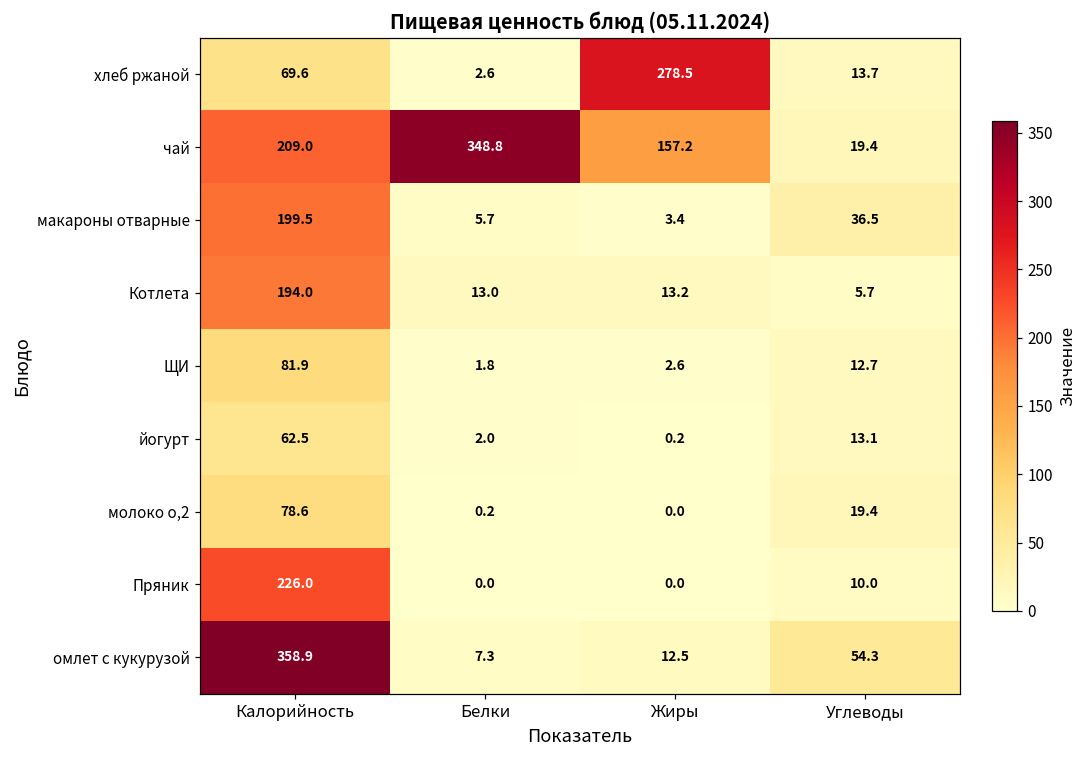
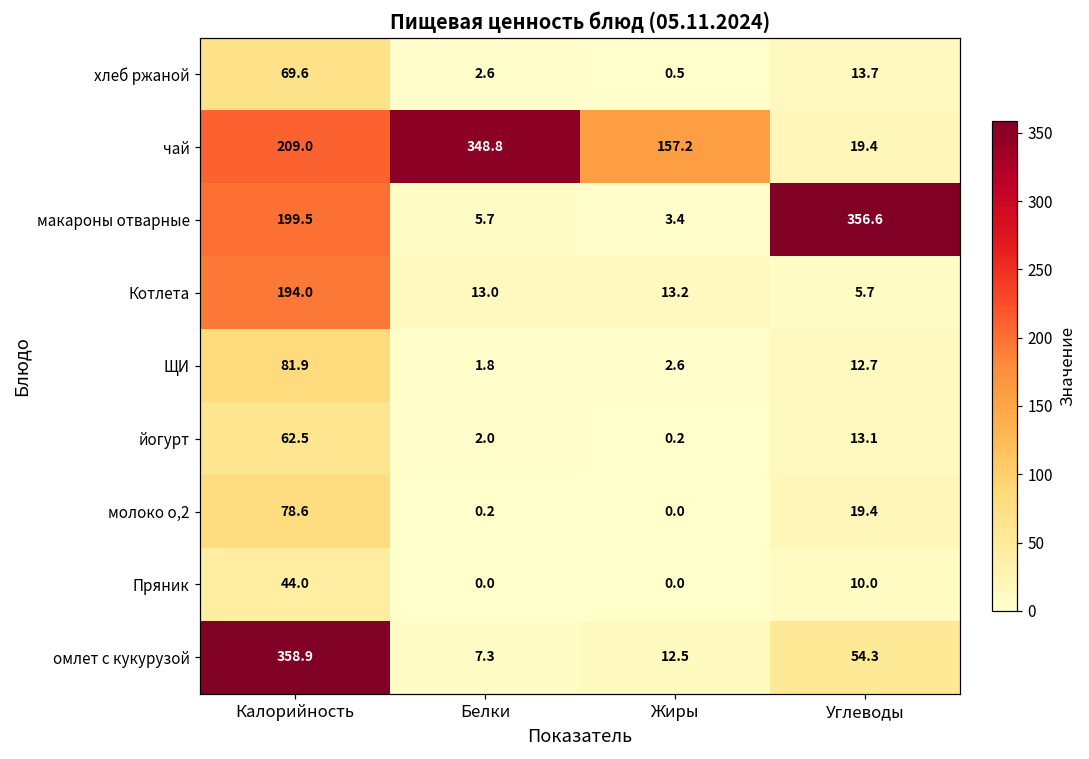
  {
    "хлеб ржаной": {
      "Калорийность": 69.6,
      "Белки": 2.6,
-     "Жиры": 278.5,
+     "Жиры": 0.5,
      "Углеводы": 13.7
    },
    "чай": {
      "Калорийность": 209.0,
      "Белки": 348.8,
      "Жиры": 157.2,
      "Углеводы": 19.4
    },
    "макароны отварные": {
      "Калорийность": 199.5,
      "Белки": 5.7,
      "Жиры": 3.4,
-     "Углеводы": 36.5
+     "Углеводы": 356.6
    },
    "Котлета": {
      "Калорийность": 194.0,
      "Белки": 13.0,
      "Жиры": 13.2,
      "Углеводы": 5.7
    },
    "ЩИ": {
      "Калорийность": 81.9,
      "Белки": 1.8,
      "Жиры": 2.6,
      "Углеводы": 12.7
    },
    "йогурт": {
      "Калорийность": 62.5,
      "Белки": 2.0,
      "Жиры": 0.2,
      "Углеводы": 13.1
    },
    "молоко о,2": {
      "Калорийность": 78.6,
      "Белки": 0.2,
      "Жиры": 0.0,
      "Углеводы": 19.4
    },
    "Пряник": {
-     "Калорийность": 226.0,
+     "Калорийность": 44.0,
      "Белки": 0.0,
      "Жиры": 0.0,
      "Углеводы": 10.0
    },
    "омлет с кукурузой": {
      "Калорийность": 358.9,
      "Белки": 7.3,
      "Жиры": 12.5,
      "Углеводы": 54.3
    }
  }
